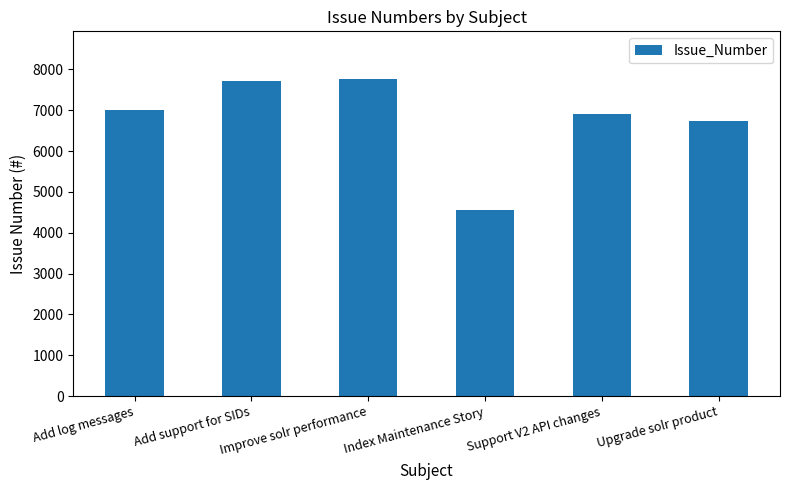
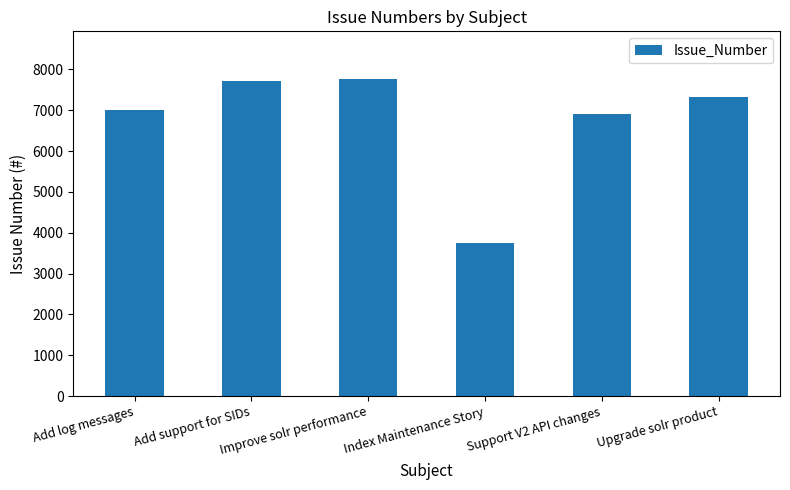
  {
    "Add log messages": 7000,
    "Add support for SIDs": 7700,
    "Improve solr performance": 7800,
-   "Index Maintenance Story": 4600,
+   "Index Maintenance Story": 3800,
    "Support V2 API changes": 6900,
-   "Upgrade solr product": 6700
+   "Upgrade solr product": 7300
  }
